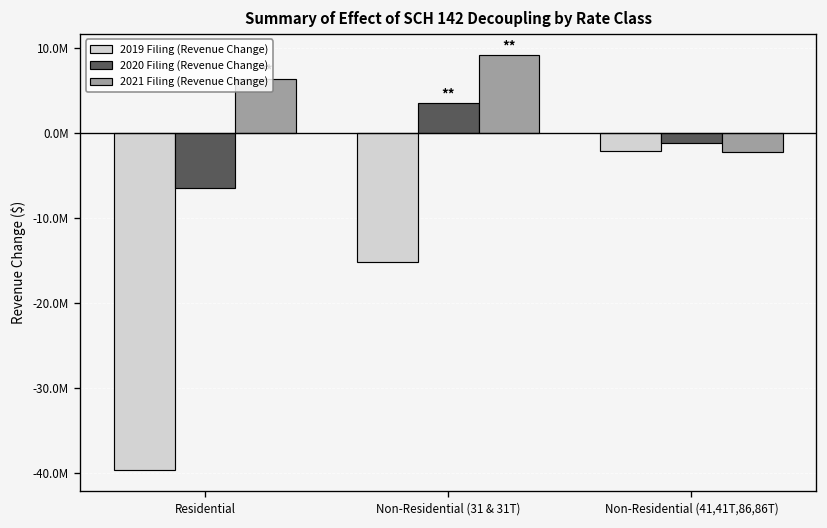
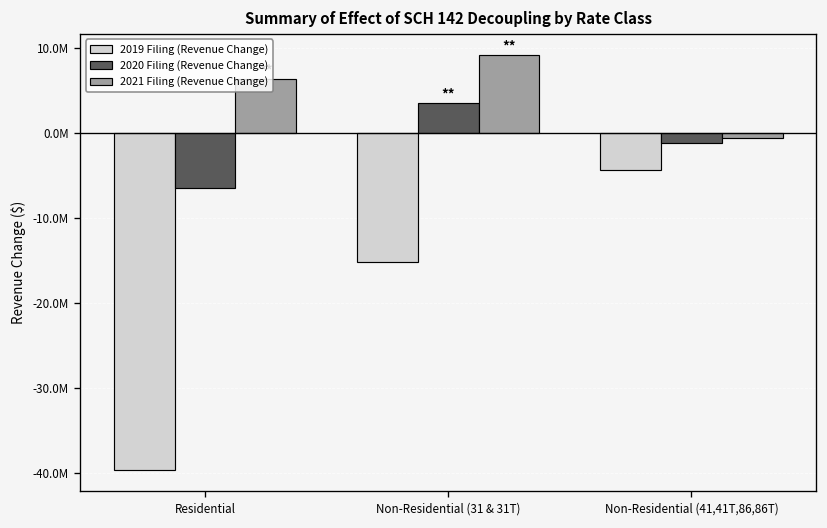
  {
    "2019 Filing (Revenue Change)": {
      "Residential": -40000000,
      "Non-Residential (31 & 31T)": -15000000,
-     "Non-Residential (41,41T,86,86T)": -2000000
+     "Non-Residential (41,41T,86,86T)": -4000000
    },
    "2020 Filing (Revenue Change)": {
      "Residential": -6000000,
      "Non-Residential (31 & 31T)": 4000000,
      "Non-Residential (41,41T,86,86T)": -1000000
    },
    "2021 Filing (Revenue Change)": {
      "Non-Residential (31 & 31T)": 9000000,
-     "Non-Residential (41,41T,86,86T)": -2000000
+     "Non-Residential (41,41T,86,86T)": -1000000
    }
  }
